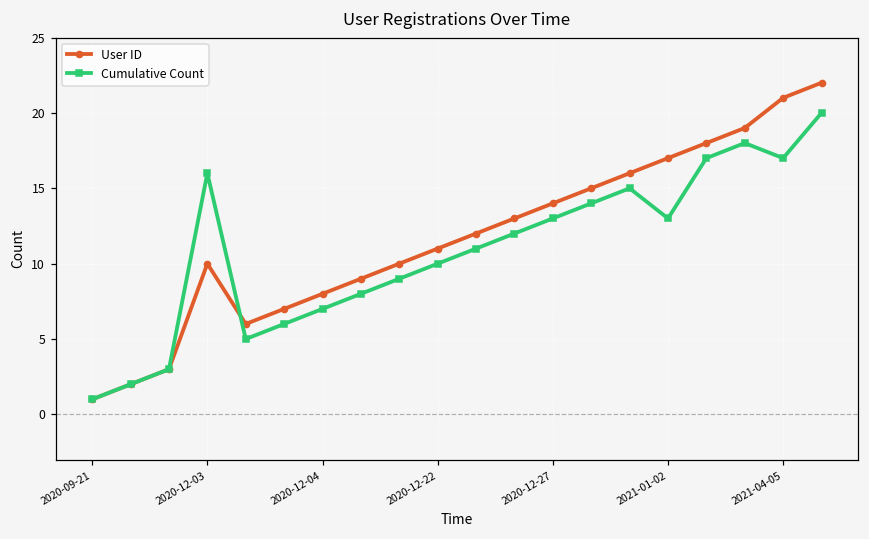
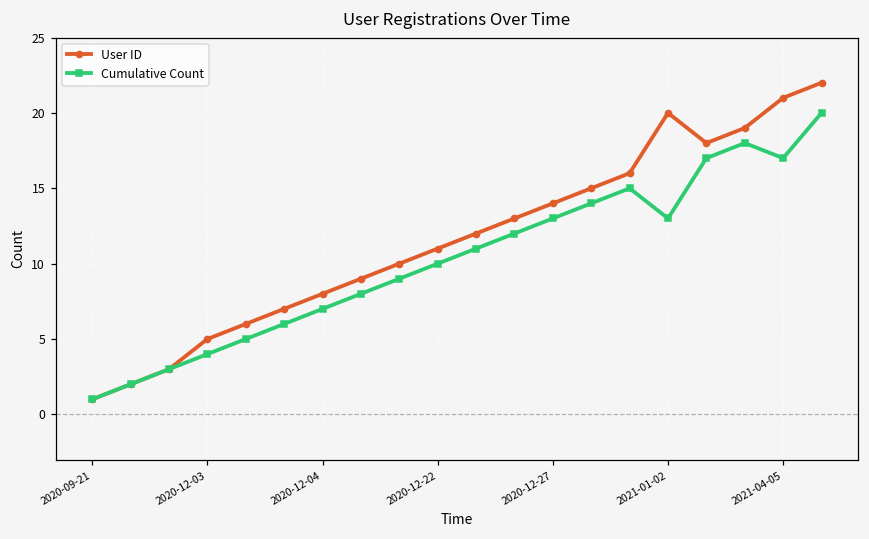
  {
    "User ID": {
-     "2020-12-03": 10,
-     "2021-01-02": 17,
+     "2020-12-03": 5,
+     "2021-01-02": 20,
      "2021-04-05": 21
    },
    "Cumulative Count": {
-     "2020-12-03": 16,
+     "2020-12-03": 4,
      "2021-01-02": 13,
      "2021-04-05": 17
    }
  }
